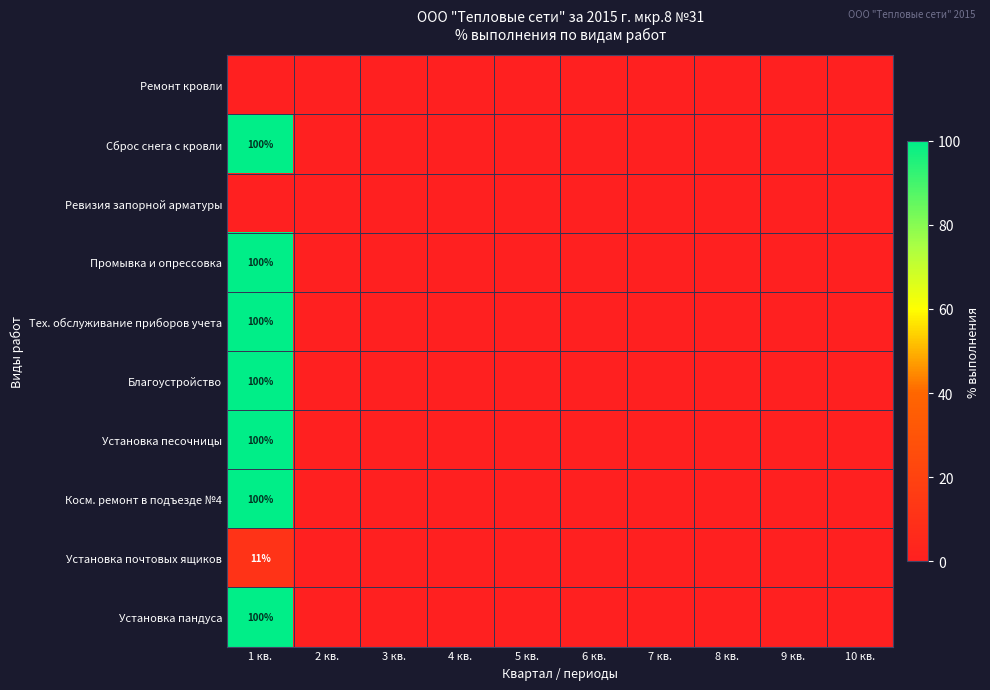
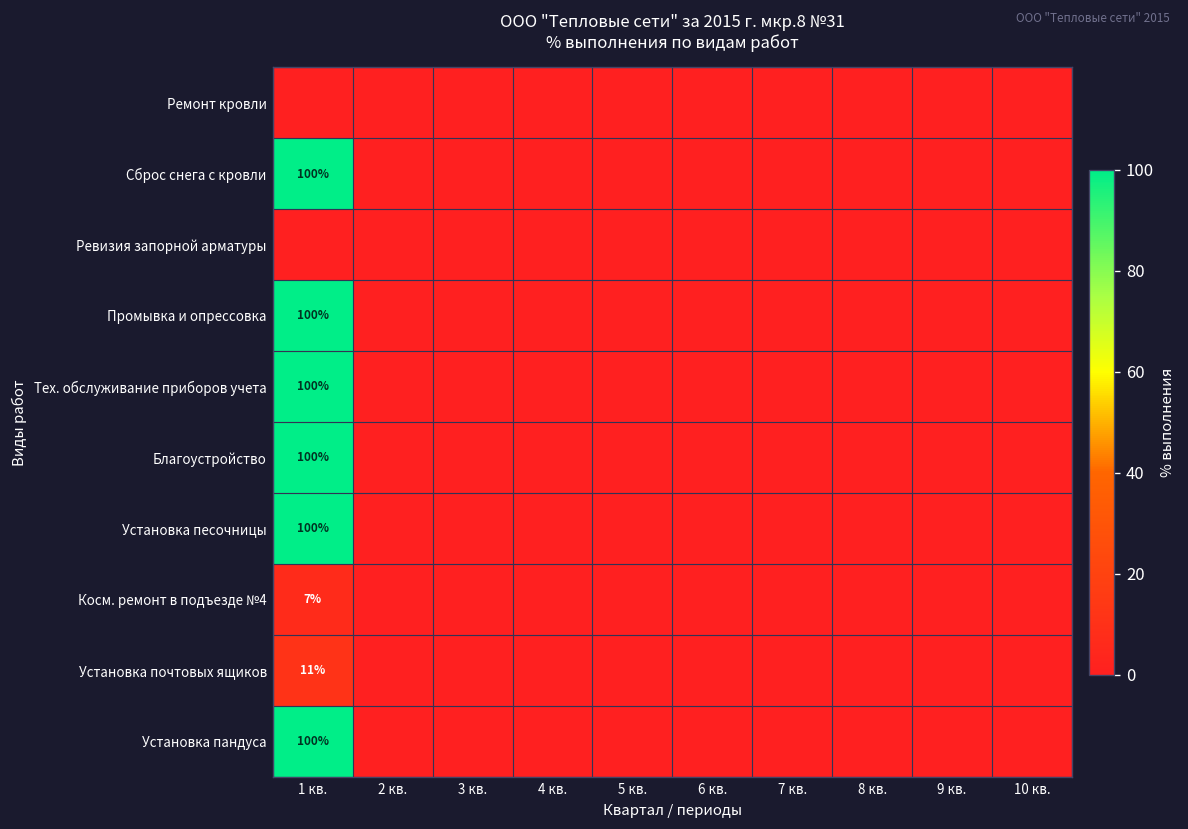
  {
    "Сброс снега с кровли": {
      "1 кв.": "100%"
    },
    "Промывка и опрессовка": {
      "1 кв.": "100%"
    },
    "Тех. обслуживание приборов учета": {
      "1 кв.": "100%"
    },
    "Благоустройство": {
      "1 кв.": "100%"
    },
    "Установка песочницы": {
      "1 кв.": "100%"
    },
    "Косм. ремонт в подъезде №4": {
-     "1 кв.": "100%"
+     "1 кв.": "7%"
    },
    "Установка почтовых ящиков": {
      "1 кв.": "11%"
    },
    "Установка пандуса": {
      "1 кв.": "100%"
    }
  }
